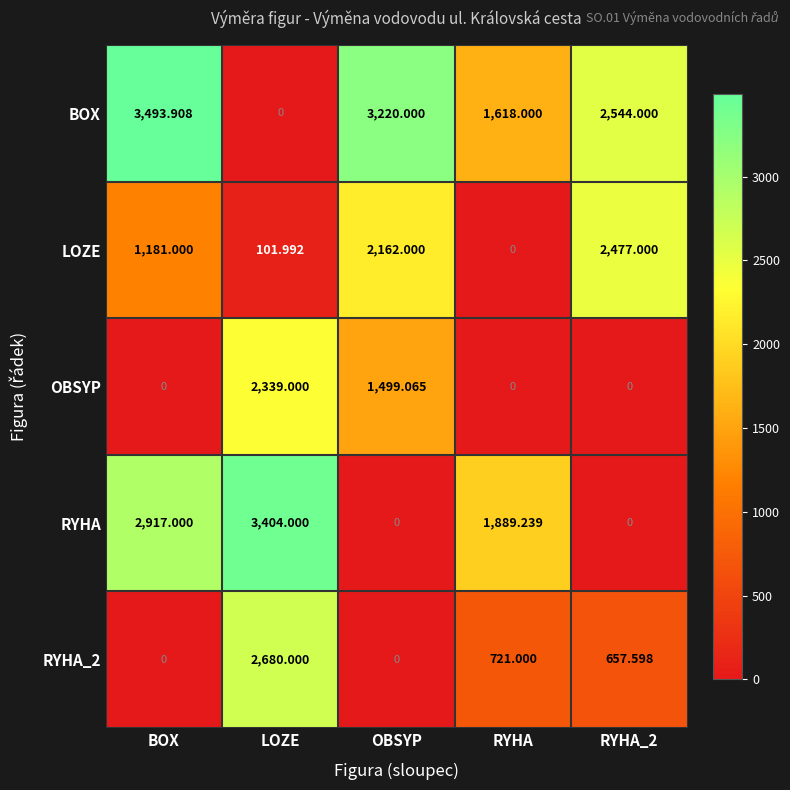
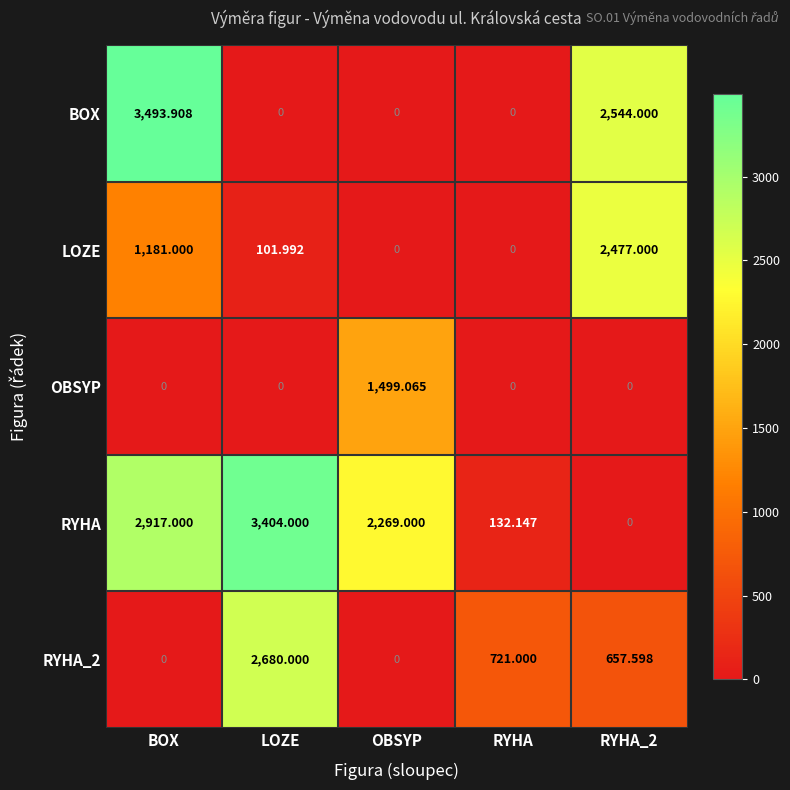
  {
    "BOX": {
      "BOX": "3,493.908",
      "LOZE": "0",
-     "OBSYP": "3,220.000",
-     "RYHA": "1,618.000",
+     "OBSYP": "0",
+     "RYHA": "0",
      "RYHA_2": "2,544.000"
    },
    "LOZE": {
      "BOX": "1,181.000",
      "LOZE": "101.992",
-     "OBSYP": "2,162.000",
+     "OBSYP": "0",
      "RYHA": "0",
      "RYHA_2": "2,477.000"
    },
    "OBSYP": {
      "BOX": "0",
-     "LOZE": "2,339.000",
+     "LOZE": "0",
      "OBSYP": "1,499.065",
      "RYHA": "0",
      "RYHA_2": "0"
    },
    "RYHA": {
      "BOX": "2,917.000",
      "LOZE": "3,404.000",
-     "OBSYP": "0",
-     "RYHA": "1,889.239",
+     "OBSYP": "2,269.000",
+     "RYHA": "132.147",
      "RYHA_2": "0"
    },
    "RYHA_2": {
      "BOX": "0",
      "LOZE": "2,680.000",
      "OBSYP": "0",
      "RYHA": "721.000",
      "RYHA_2": "657.598"
    }
  }
